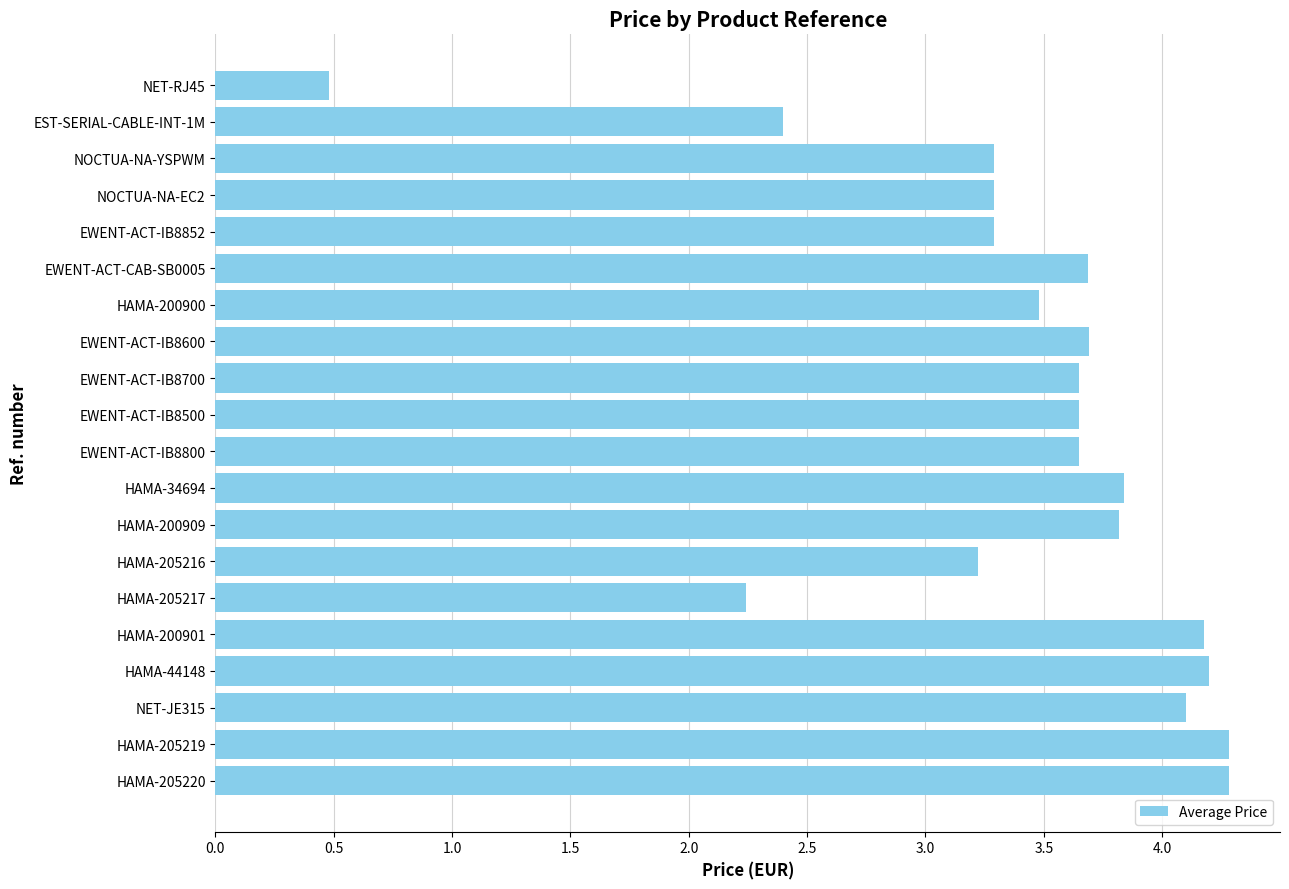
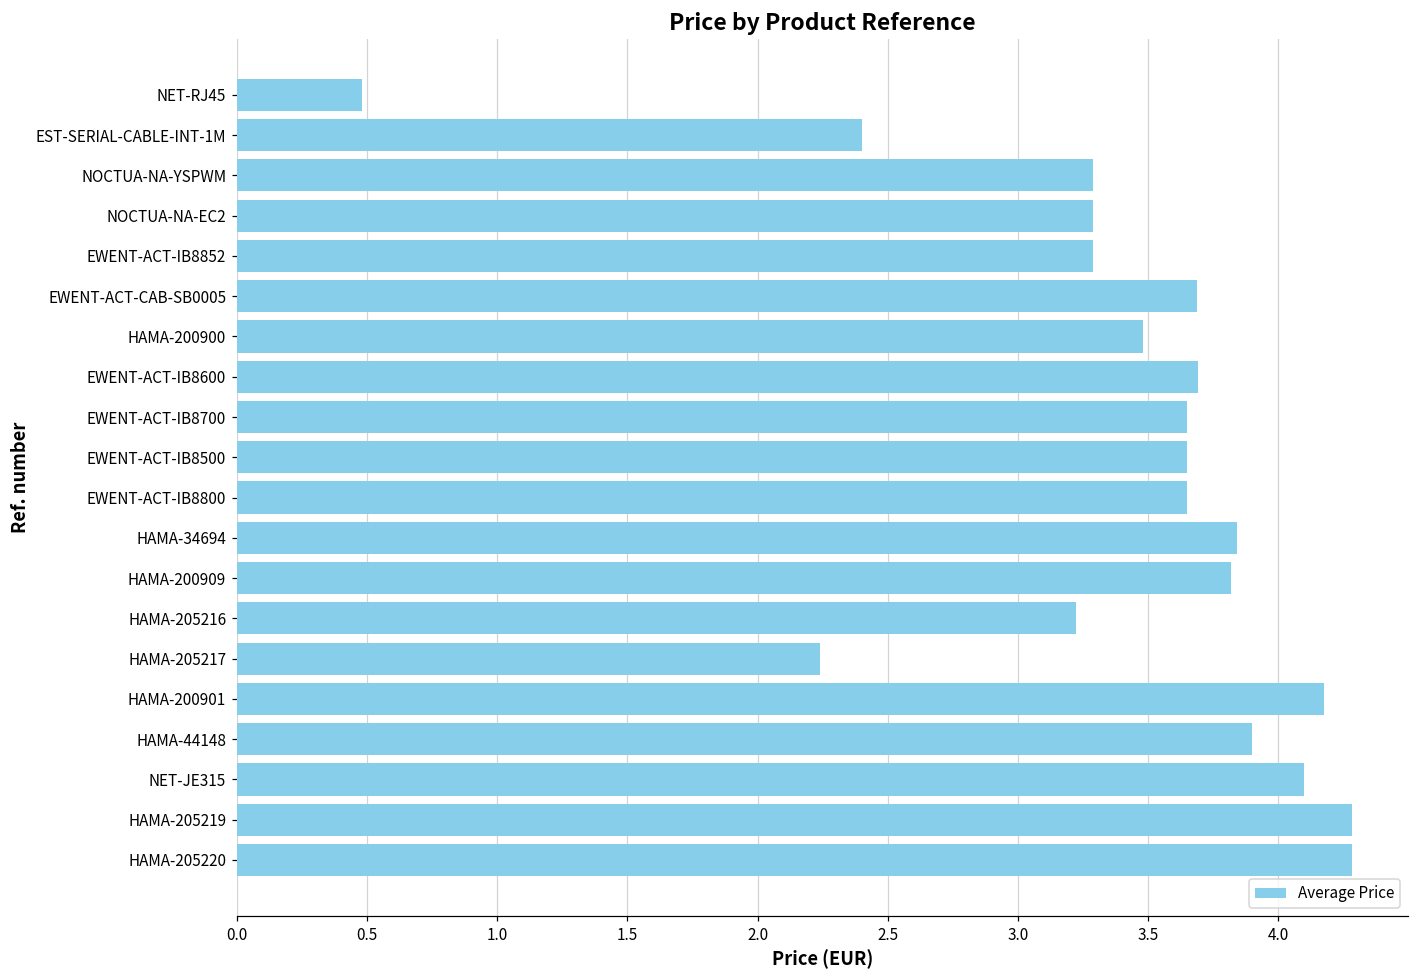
  {
    "NET-RJ45": 0.48,
    "EST-SERIAL-CABLE-INT-1M": 2.4,
    "NOCTUA-NA-YSPWM": 3.29,
    "NOCTUA-NA-EC2": 3.29,
    "EWENT-ACT-IB8852": 3.29,
    "EWENT-ACT-CAB-SB0005": 3.69,
    "HAMA-200900": 3.48,
    "EWENT-ACT-IB8600": 3.7,
    "EWENT-ACT-IB8700": 3.65,
    "EWENT-ACT-IB8500": 3.65,
    "EWENT-ACT-IB8800": 3.65,
    "HAMA-34694": 3.84,
    "HAMA-200909": 3.82,
    "HAMA-205216": 3.22,
    "HAMA-205217": 2.24,
    "HAMA-200901": 4.18,
-   "HAMA-44148": 4.2,
+   "HAMA-44148": 3.9,
    "NET-JE315": 4.1,
    "HAMA-205219": 4.28,
    "HAMA-205220": 4.28
  }
